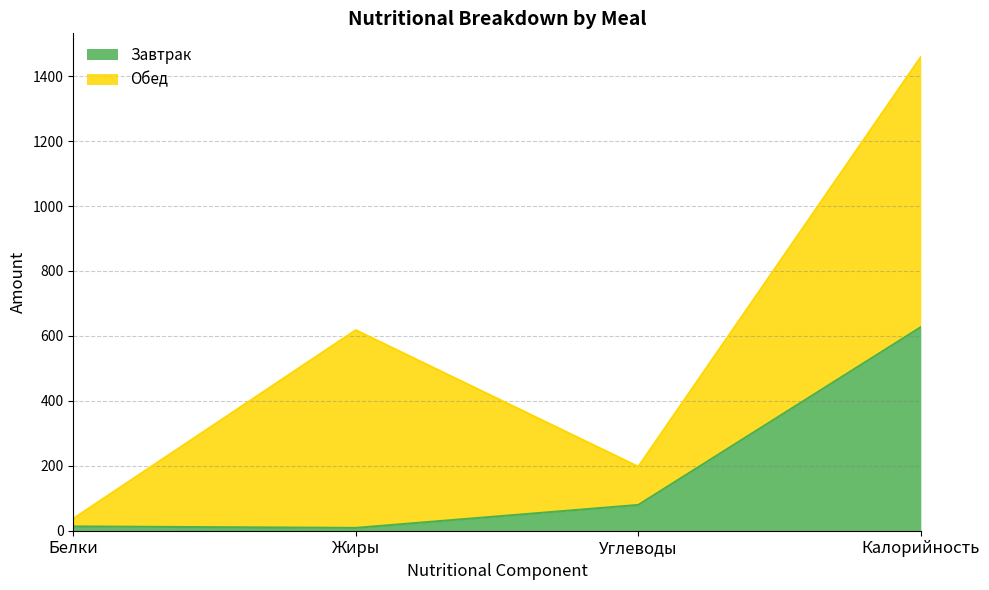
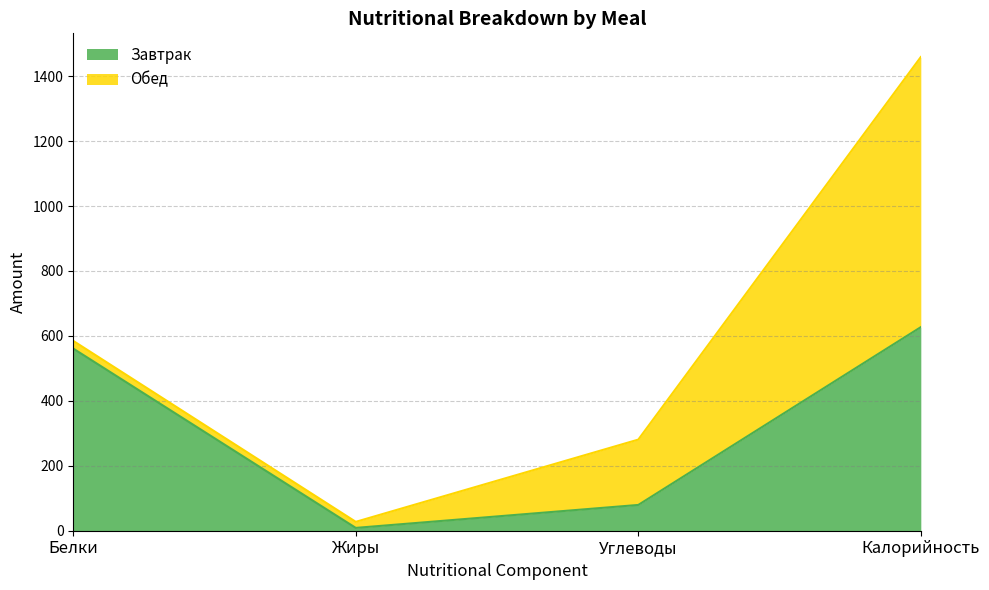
  {
    "Завтрак": {
-     "Белки": 10,
+     "Белки": 560,
      "Жиры": 10,
      "Углеводы": 80,
      "Калорийность": 630
    },
    "Обед": {
      "Белки": 20,
-     "Жиры": 610,
-     "Углеводы": 120,
+     "Жиры": 20,
+     "Углеводы": 200,
      "Калорийность": 830
    }
  }
